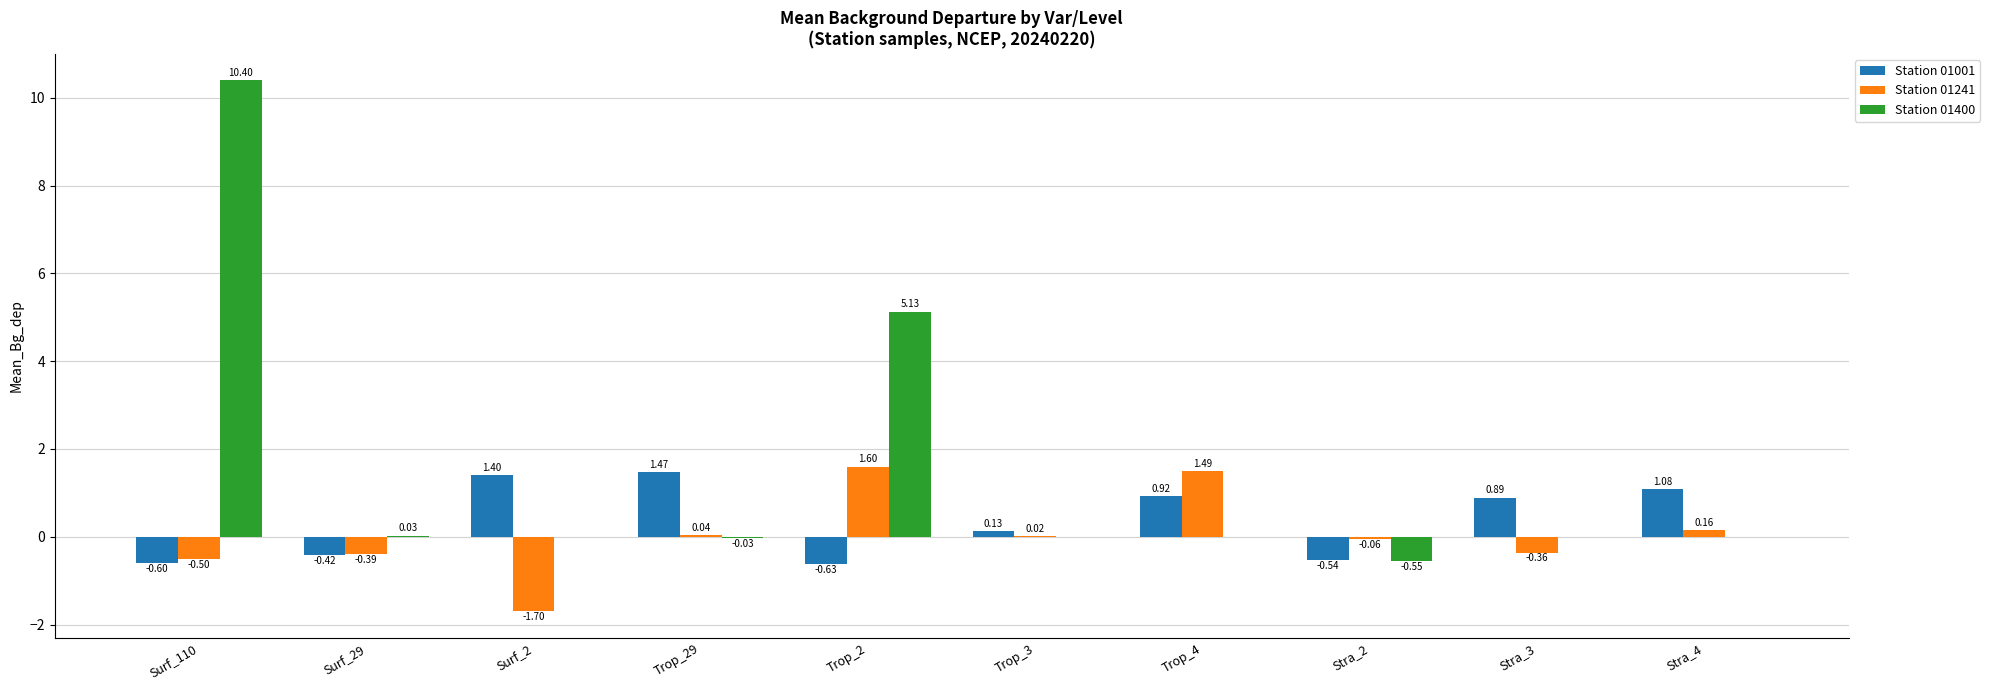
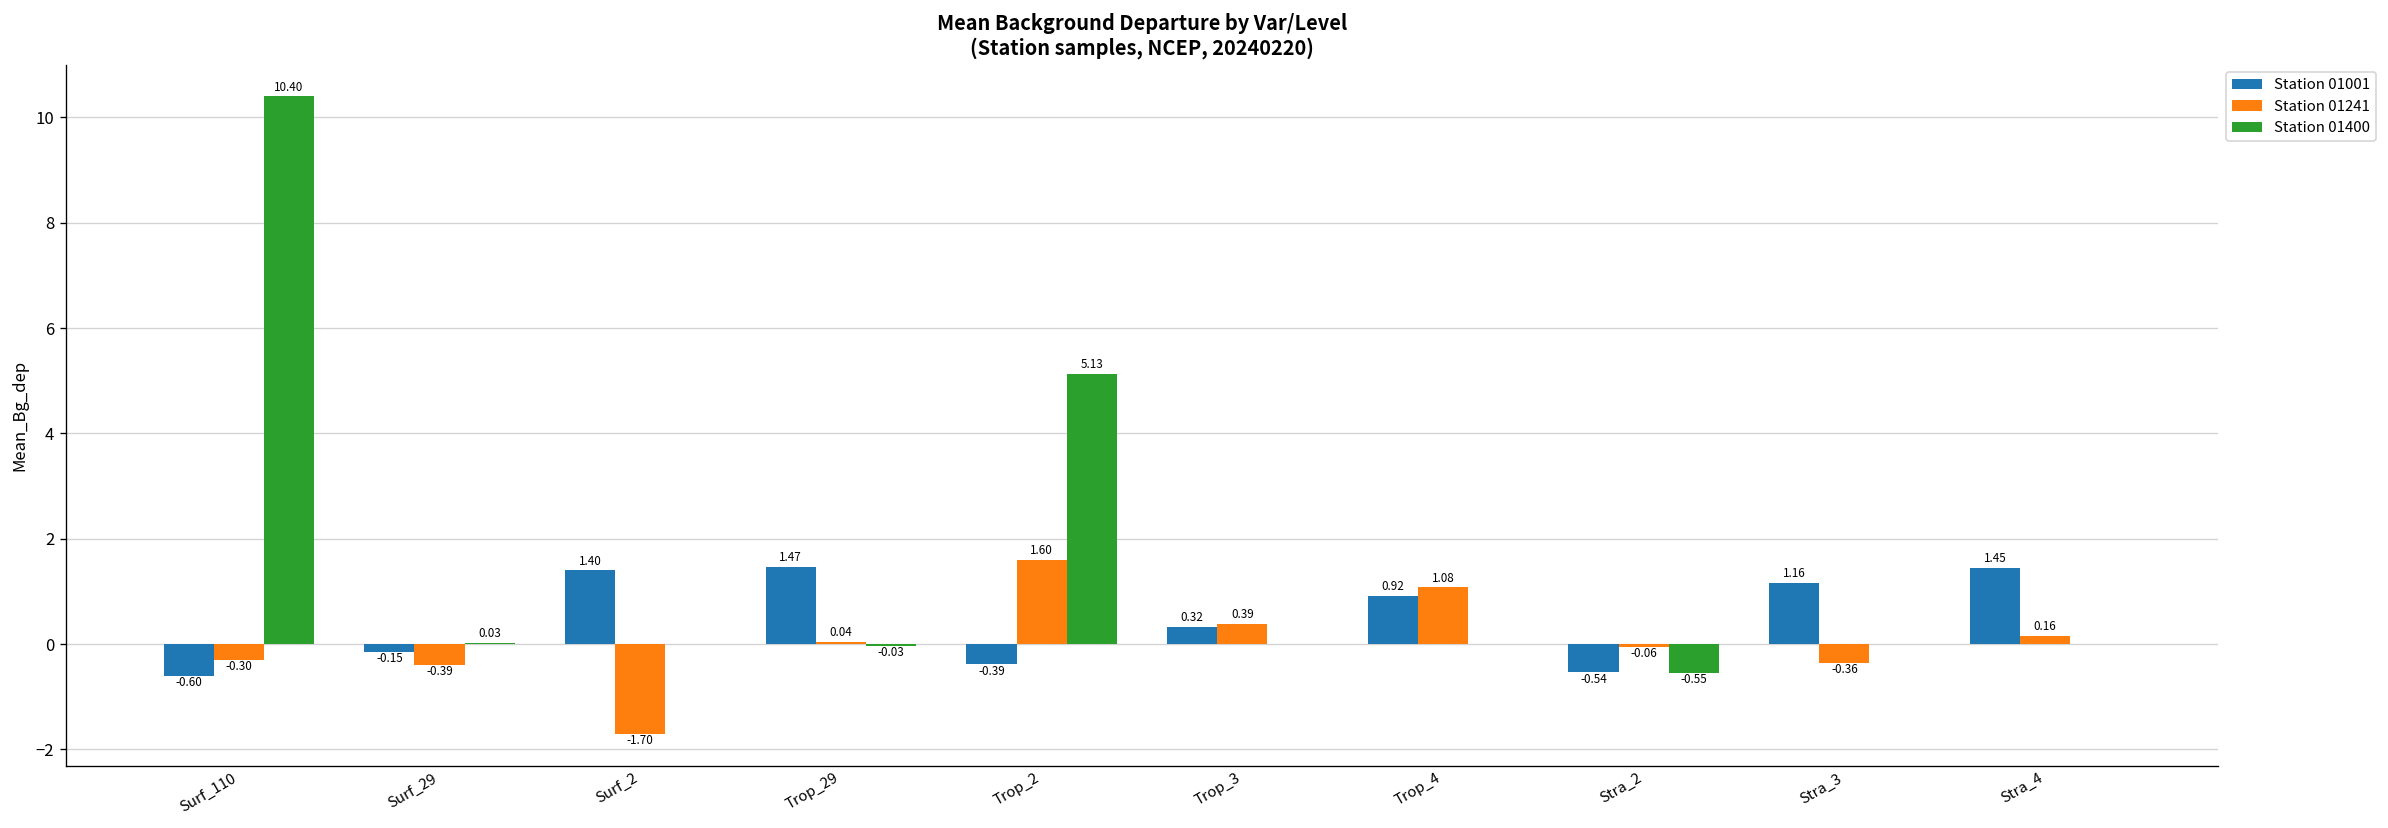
  {
    "Station 01001": {
      "Surf_110": -0.60,
-     "Surf_29": -0.42,
+     "Surf_29": -0.15,
      "Surf_2": 1.40,
      "Trop_29": 1.47,
-     "Trop_2": -0.63,
-     "Trop_3": 0.13,
+     "Trop_2": -0.39,
+     "Trop_3": 0.32,
      "Trop_4": 0.92,
      "Stra_2": -0.54,
-     "Stra_3": 0.89,
-     "Stra_4": 1.08
+     "Stra_3": 1.16,
+     "Stra_4": 1.45
    },
    "Station 01241": {
-     "Surf_110": -0.50,
+     "Surf_110": -0.30,
      "Surf_29": -0.39,
      "Surf_2": -1.70,
      "Trop_29": 0.04,
      "Trop_2": 1.60,
-     "Trop_3": 0.02,
-     "Trop_4": 1.49,
+     "Trop_3": 0.39,
+     "Trop_4": 1.08,
      "Stra_2": -0.06,
      "Stra_3": -0.36,
      "Stra_4": 0.16
    },
    "Station 01400": {
      "Surf_110": 10.40,
      "Surf_29": 0.03,
      "Trop_29": -0.03,
      "Trop_2": 5.13,
      "Stra_2": -0.55
    }
  }
